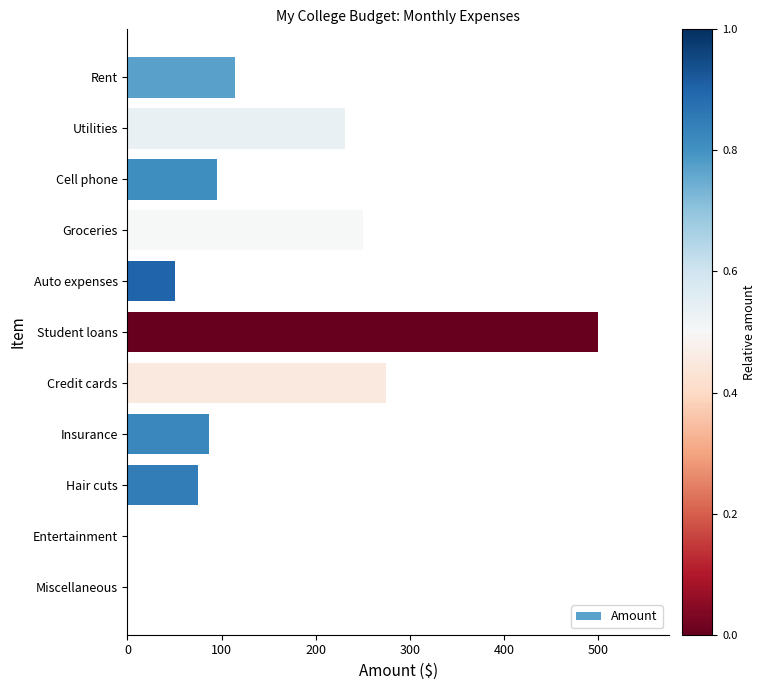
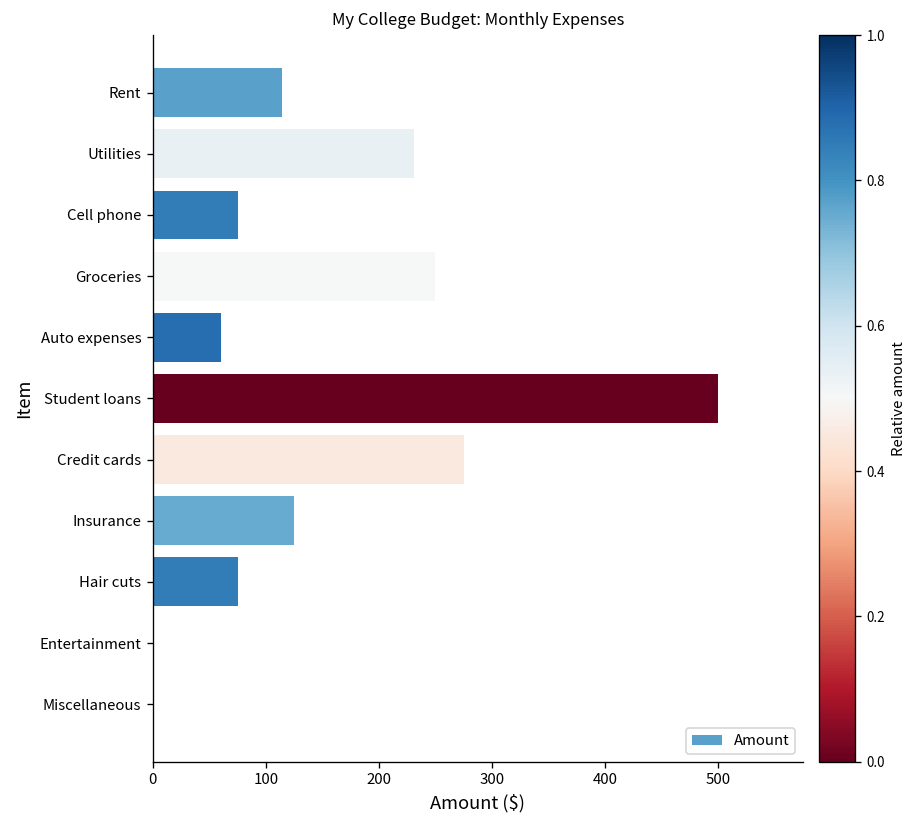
  {
    "Rent": 110,
    "Utilities": 230,
-   "Cell phone": 100,
+   "Cell phone": 80,
    "Groceries": 250,
-   "Auto expenses": 50,
+   "Auto expenses": 60,
    "Student loans": 500,
    "Credit cards": 280,
-   "Insurance": 90,
+   "Insurance": 130,
    "Hair cuts": 80,
    "Entertainment": 0,
    "Miscellaneous": 0
  }
